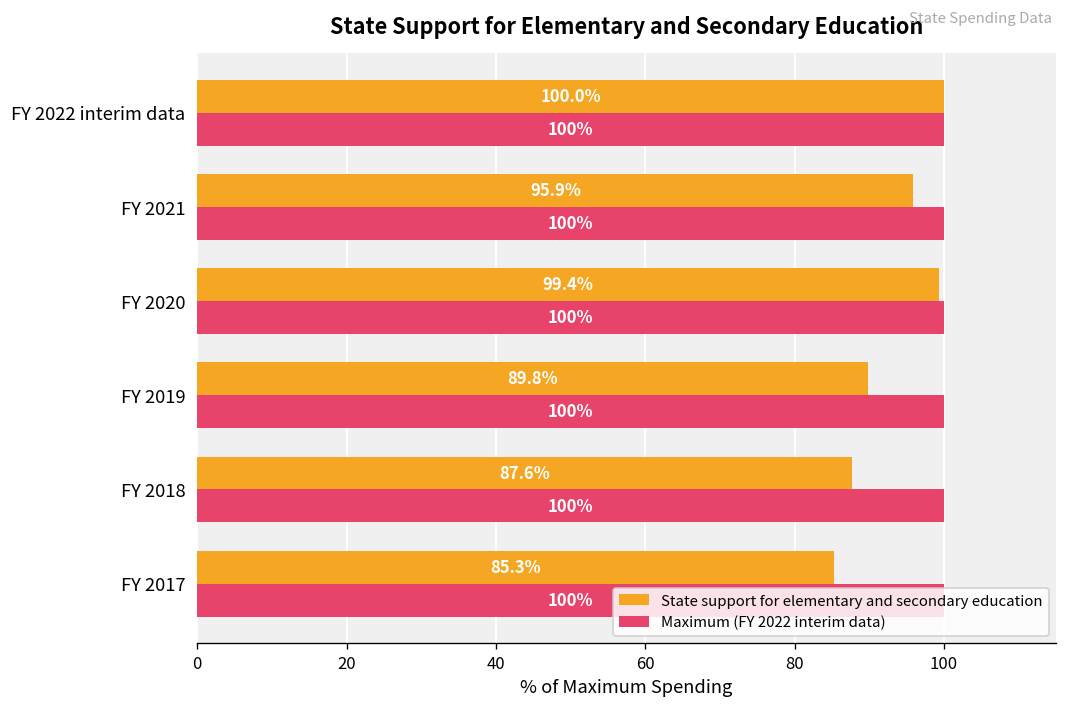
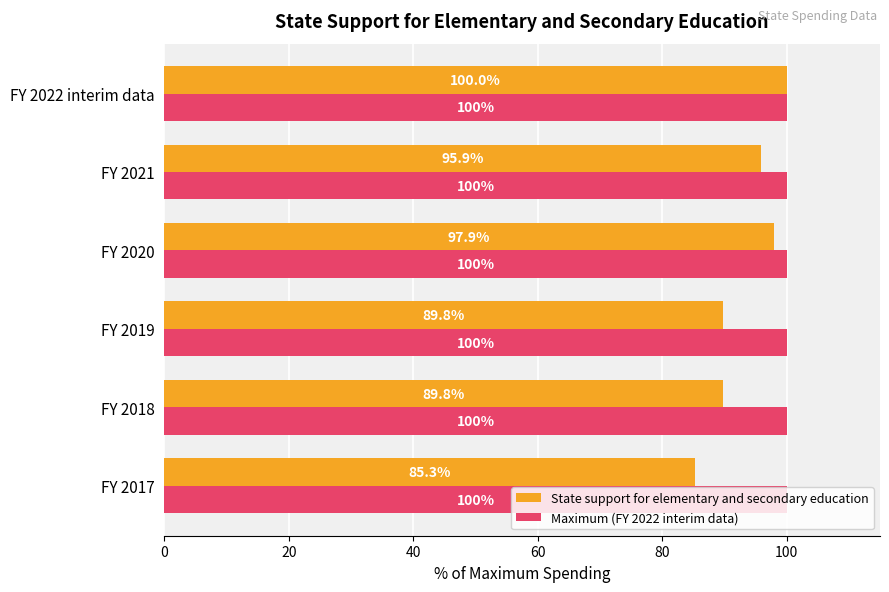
  {
    "State support for elementary and secondary education": {
      "FY 2022 interim data": "100.0%",
      "FY 2021": "95.9%",
-     "FY 2020": "99.4%",
+     "FY 2020": "97.9%",
      "FY 2019": "89.8%",
-     "FY 2018": "87.6%",
+     "FY 2018": "89.8%",
      "FY 2017": "85.3%"
    },
    "Maximum (FY 2022 interim data)": {
      "FY 2022 interim data": "100%",
      "FY 2021": "100%",
      "FY 2020": "100%",
      "FY 2019": "100%",
      "FY 2018": "100%"
    }
  }
